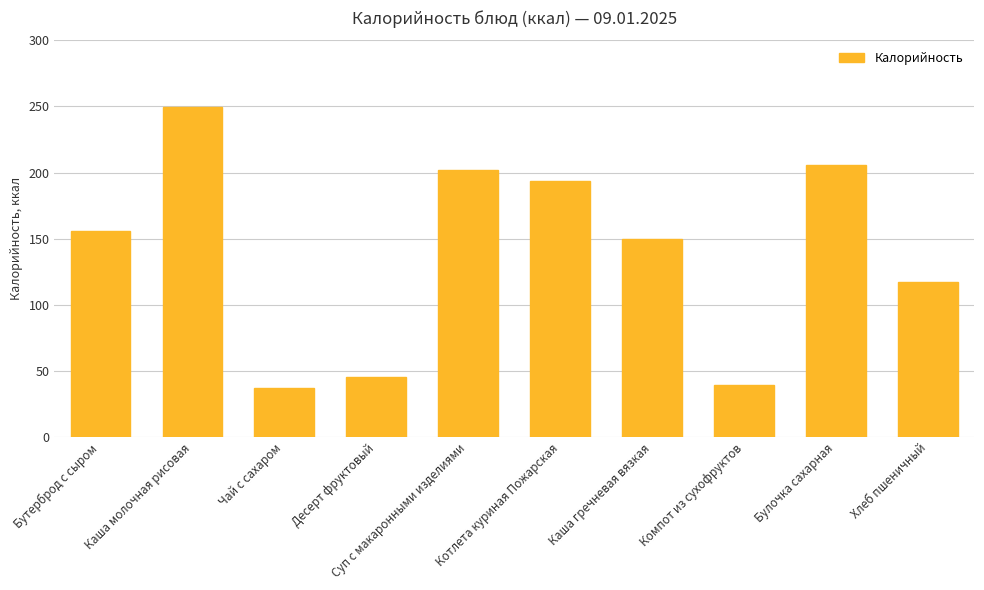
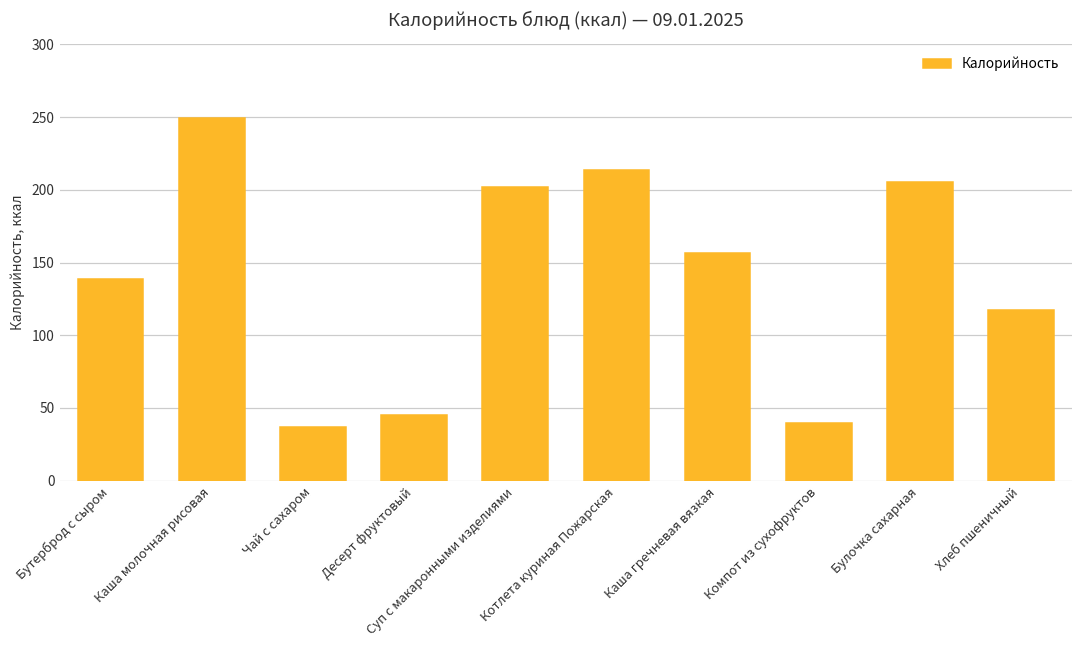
  {
-   "Бутерброд с сыром": 156,
+   "Бутерброд с сыром": 139,
    "Каша молочная рисовая": 250,
    "Чай с сахаром": 37,
    "Десерт фруктовый": 45,
    "Суп с макаронными изделиями": 202,
-   "Котлета куриная Пожарская": 194,
-   "Каша гречневая вязкая": 150,
+   "Котлета куриная Пожарская": 213,
+   "Каша гречневая вязкая": 156,
    "Компот из сухофруктов": 39,
    "Булочка сахарная": 206,
    "Хлеб пшеничный": 117
  }
